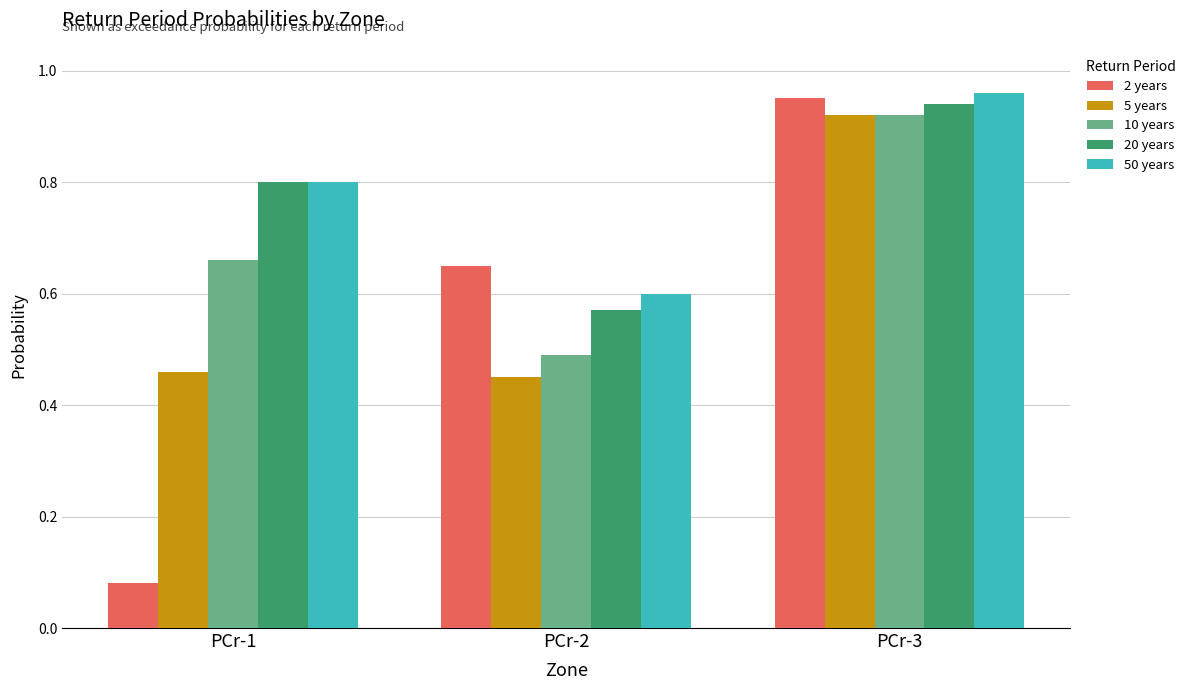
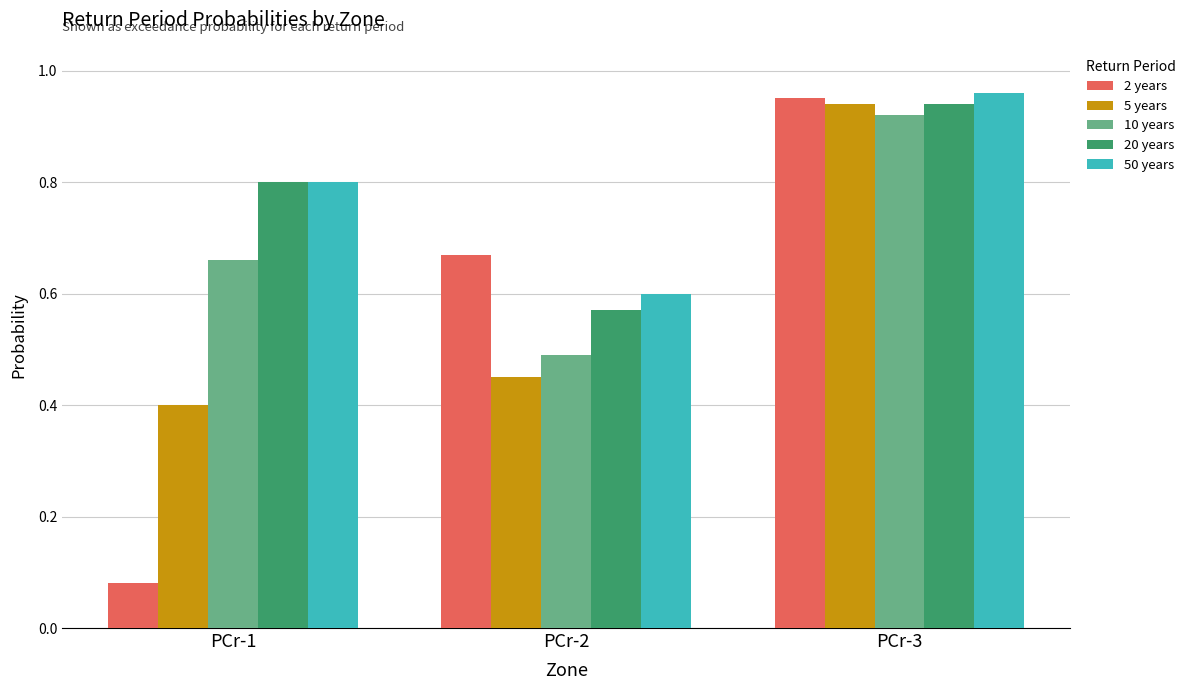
  {
    "2 years": {
      "PCr-1": 0.08,
-     "PCr-2": 0.65,
+     "PCr-2": 0.67,
      "PCr-3": 0.95
    },
    "5 years": {
-     "PCr-1": 0.46,
+     "PCr-1": 0.40,
      "PCr-2": 0.45,
-     "PCr-3": 0.92
+     "PCr-3": 0.94
    },
    "50 years": {
      "PCr-1": 0.80,
      "PCr-2": 0.60,
      "PCr-3": 0.96
    }
  }
